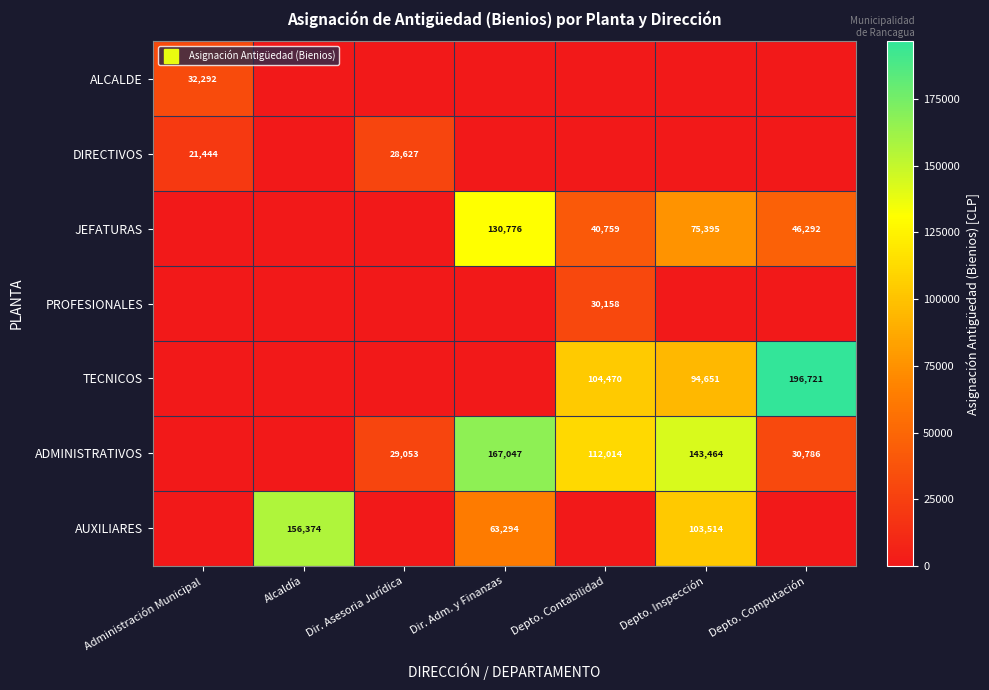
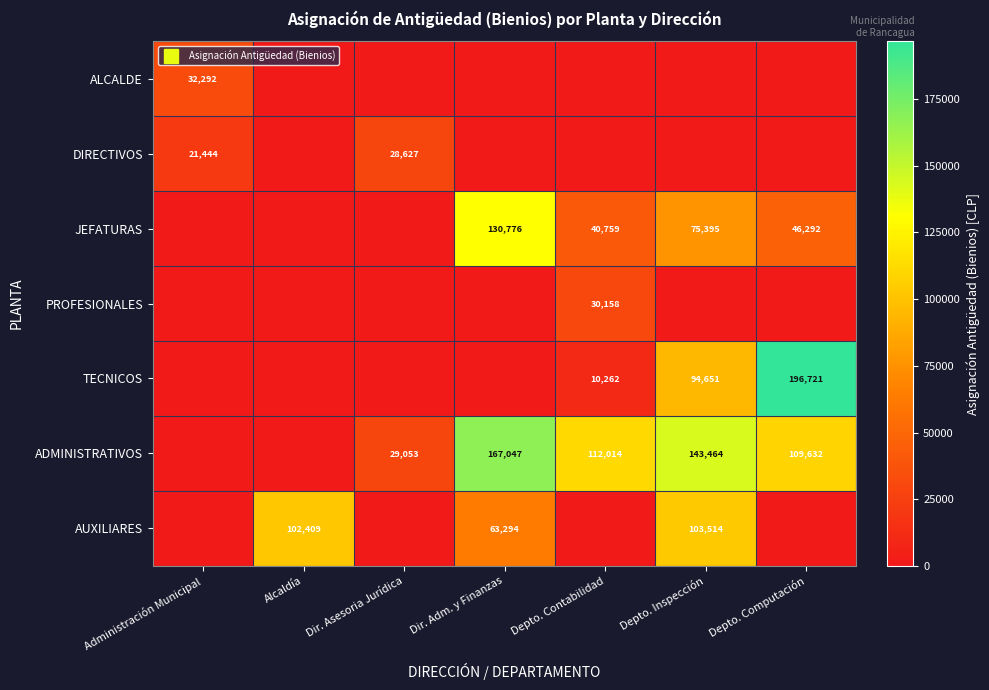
  {
    "ALCALDE": {
      "Administración Municipal": "32,292"
    },
    "DIRECTIVOS": {
      "Administración Municipal": "21,444",
      "Dir. Asesoria Jurídica": "28,627"
    },
    "JEFATURAS": {
      "Dir. Adm. y Finanzas": "130,776",
      "Depto. Contabilidad": "40,759",
      "Depto. Inspección": "75,395",
      "Depto. Computación": "46,292"
    },
    "PROFESIONALES": {
      "Depto. Contabilidad": "30,158"
    },
    "TECNICOS": {
-     "Depto. Contabilidad": "104,470",
+     "Depto. Contabilidad": "10,262",
      "Depto. Inspección": "94,651",
      "Depto. Computación": "196,721"
    },
    "ADMINISTRATIVOS": {
      "Dir. Asesoria Jurídica": "29,053",
      "Dir. Adm. y Finanzas": "167,047",
      "Depto. Contabilidad": "112,014",
      "Depto. Inspección": "143,464",
-     "Depto. Computación": "30,786"
+     "Depto. Computación": "109,632"
    },
    "AUXILIARES": {
-     "Alcaldía": "156,374",
+     "Alcaldía": "102,409",
      "Dir. Adm. y Finanzas": "63,294",
      "Depto. Inspección": "103,514"
    }
  }
